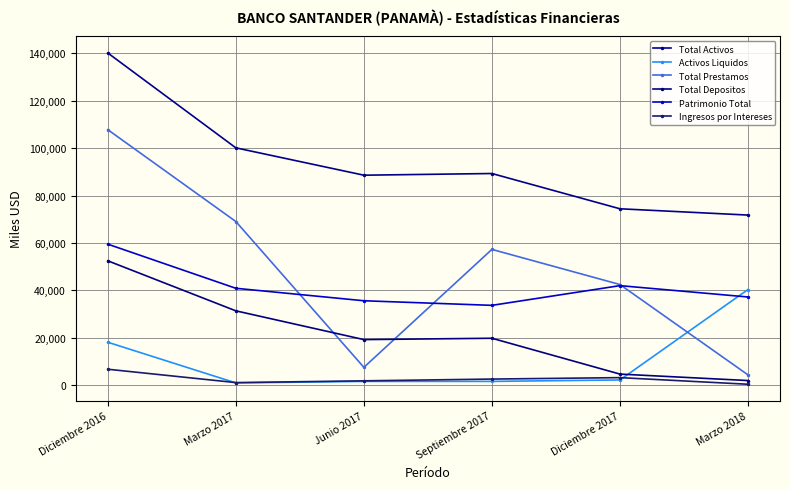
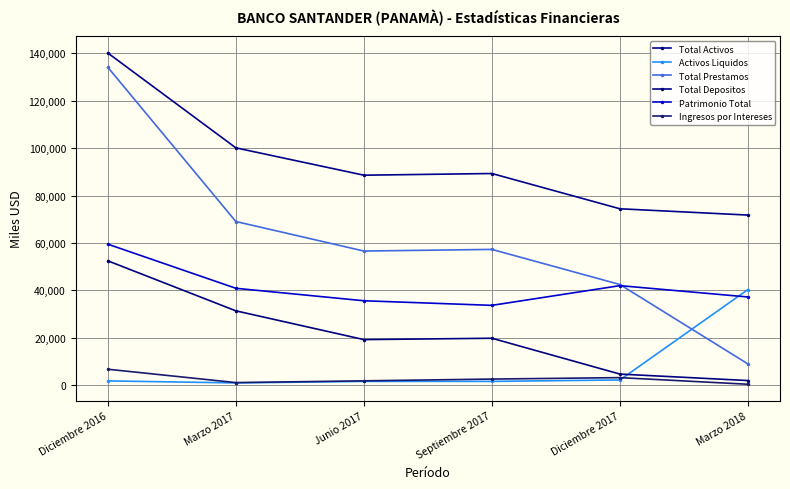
  {
    "Activos Liquidos": {
-     "Diciembre 2016": "18,000",
+     "Diciembre 2016": "2,000",
      "Marzo 2018": "40,000"
    },
    "Total Prestamos": {
-     "Diciembre 2016": "108,000",
+     "Diciembre 2016": "134,000",
      "Marzo 2017": "69,000",
-     "Junio 2017": "7,000",
+     "Junio 2017": "57,000",
      "Septiembre 2017": "57,000",
-     "Marzo 2018": "4,000"
+     "Marzo 2018": "9,000"
    },
    "Patrimonio Total": {
      "Diciembre 2016": "59,000",
      "Marzo 2017": "41,000",
      "Junio 2017": "36,000",
      "Septiembre 2017": "34,000",
      "Marzo 2018": "37,000"
    }
  }
